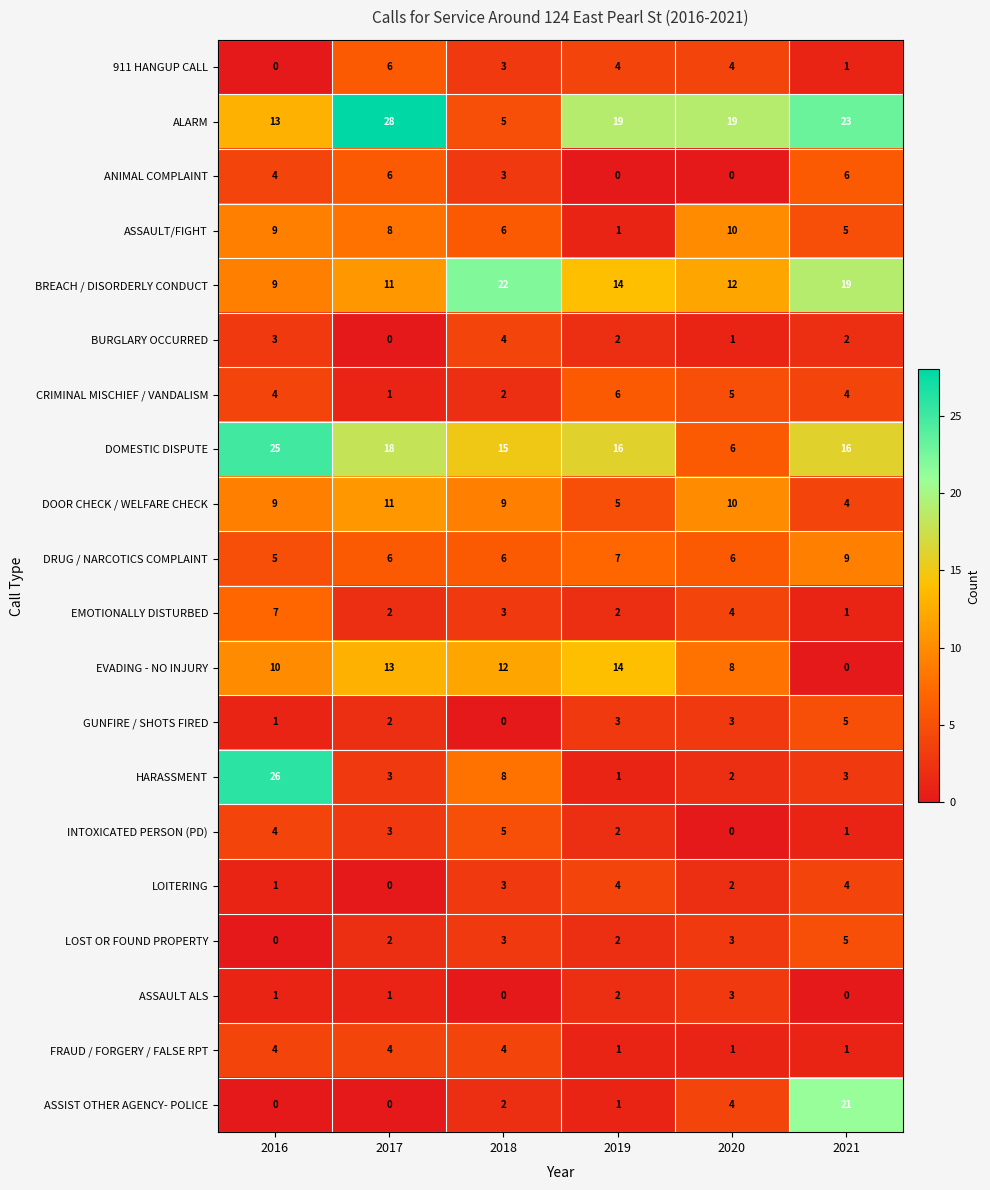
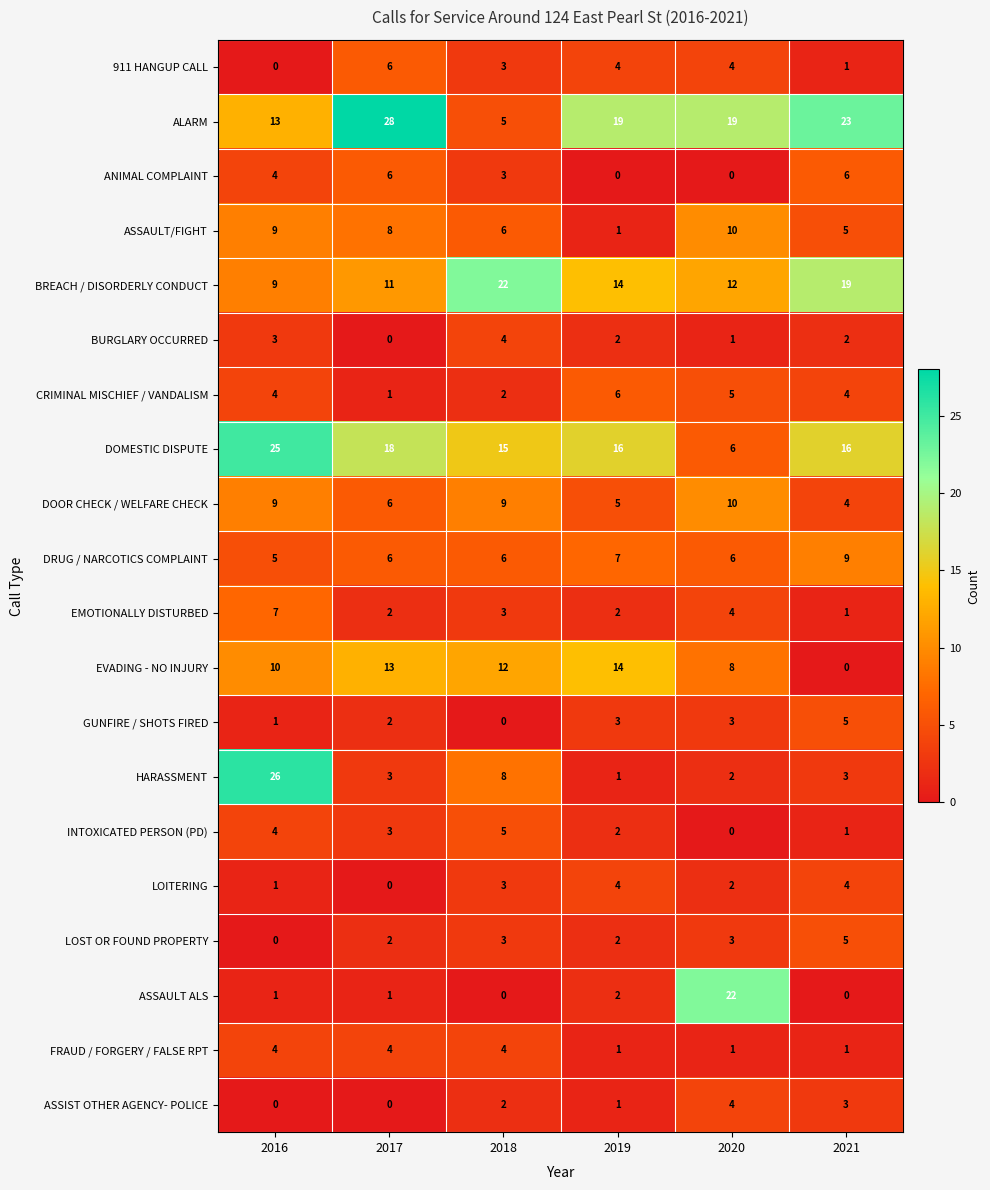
  {
    "911 HANGUP CALL": {
      "2016": 0,
      "2017": 6,
      "2018": 3,
      "2019": 4,
      "2020": 4,
      "2021": 1
    },
    "ALARM": {
      "2016": 13,
      "2017": 28,
      "2018": 5,
      "2019": 19,
      "2020": 19,
      "2021": 23
    },
    "ANIMAL COMPLAINT": {
      "2016": 4,
      "2017": 6,
      "2018": 3,
      "2019": 0,
      "2020": 0,
      "2021": 6
    },
    "ASSAULT/FIGHT": {
      "2016": 9,
      "2017": 8,
      "2018": 6,
      "2019": 1,
      "2020": 10,
      "2021": 5
    },
    "BREACH / DISORDERLY CONDUCT": {
      "2016": 9,
      "2017": 11,
      "2018": 22,
      "2019": 14,
      "2020": 12,
      "2021": 19
    },
    "BURGLARY OCCURRED": {
      "2016": 3,
      "2017": 0,
      "2018": 4,
      "2019": 2,
      "2020": 1,
      "2021": 2
    },
    "CRIMINAL MISCHIEF / VANDALISM": {
      "2016": 4,
      "2017": 1,
      "2018": 2,
      "2019": 6,
      "2020": 5,
      "2021": 4
    },
    "DOMESTIC DISPUTE": {
      "2016": 25,
      "2017": 18,
      "2018": 15,
      "2019": 16,
      "2020": 6,
      "2021": 16
    },
    "DOOR CHECK / WELFARE CHECK": {
      "2016": 9,
-     "2017": 11,
+     "2017": 6,
      "2018": 9,
      "2019": 5,
      "2020": 10,
      "2021": 4
    },
    "DRUG / NARCOTICS COMPLAINT": {
      "2016": 5,
      "2017": 6,
      "2018": 6,
      "2019": 7,
      "2020": 6,
      "2021": 9
    },
    "EMOTIONALLY DISTURBED": {
      "2016": 7,
      "2017": 2,
      "2018": 3,
      "2019": 2,
      "2020": 4,
      "2021": 1
    },
    "EVADING - NO INJURY": {
      "2016": 10,
      "2017": 13,
      "2018": 12,
      "2019": 14,
      "2020": 8,
      "2021": 0
    },
    "GUNFIRE / SHOTS FIRED": {
      "2016": 1,
      "2017": 2,
      "2018": 0,
      "2019": 3,
      "2020": 3,
      "2021": 5
    },
    "HARASSMENT": {
      "2016": 26,
      "2017": 3,
      "2018": 8,
      "2019": 1,
      "2020": 2,
      "2021": 3
    },
    "INTOXICATED PERSON (PD)": {
      "2016": 4,
      "2017": 3,
      "2018": 5,
      "2019": 2,
      "2020": 0,
      "2021": 1
    },
    "LOITERING": {
      "2016": 1,
      "2017": 0,
      "2018": 3,
      "2019": 4,
      "2020": 2,
      "2021": 4
    },
    "LOST OR FOUND PROPERTY": {
      "2016": 0,
      "2017": 2,
      "2018": 3,
      "2019": 2,
      "2020": 3,
      "2021": 5
    },
    "ASSAULT ALS": {
      "2016": 1,
      "2017": 1,
      "2018": 0,
      "2019": 2,
-     "2020": 3,
+     "2020": 22,
      "2021": 0
    },
    "FRAUD / FORGERY / FALSE RPT": {
      "2016": 4,
      "2017": 4,
      "2018": 4,
      "2019": 1,
      "2020": 1,
      "2021": 1
    },
    "ASSIST OTHER AGENCY- POLICE": {
      "2016": 0,
      "2017": 0,
      "2018": 2,
      "2019": 1,
      "2020": 4,
-     "2021": 21
+     "2021": 3
    }
  }
